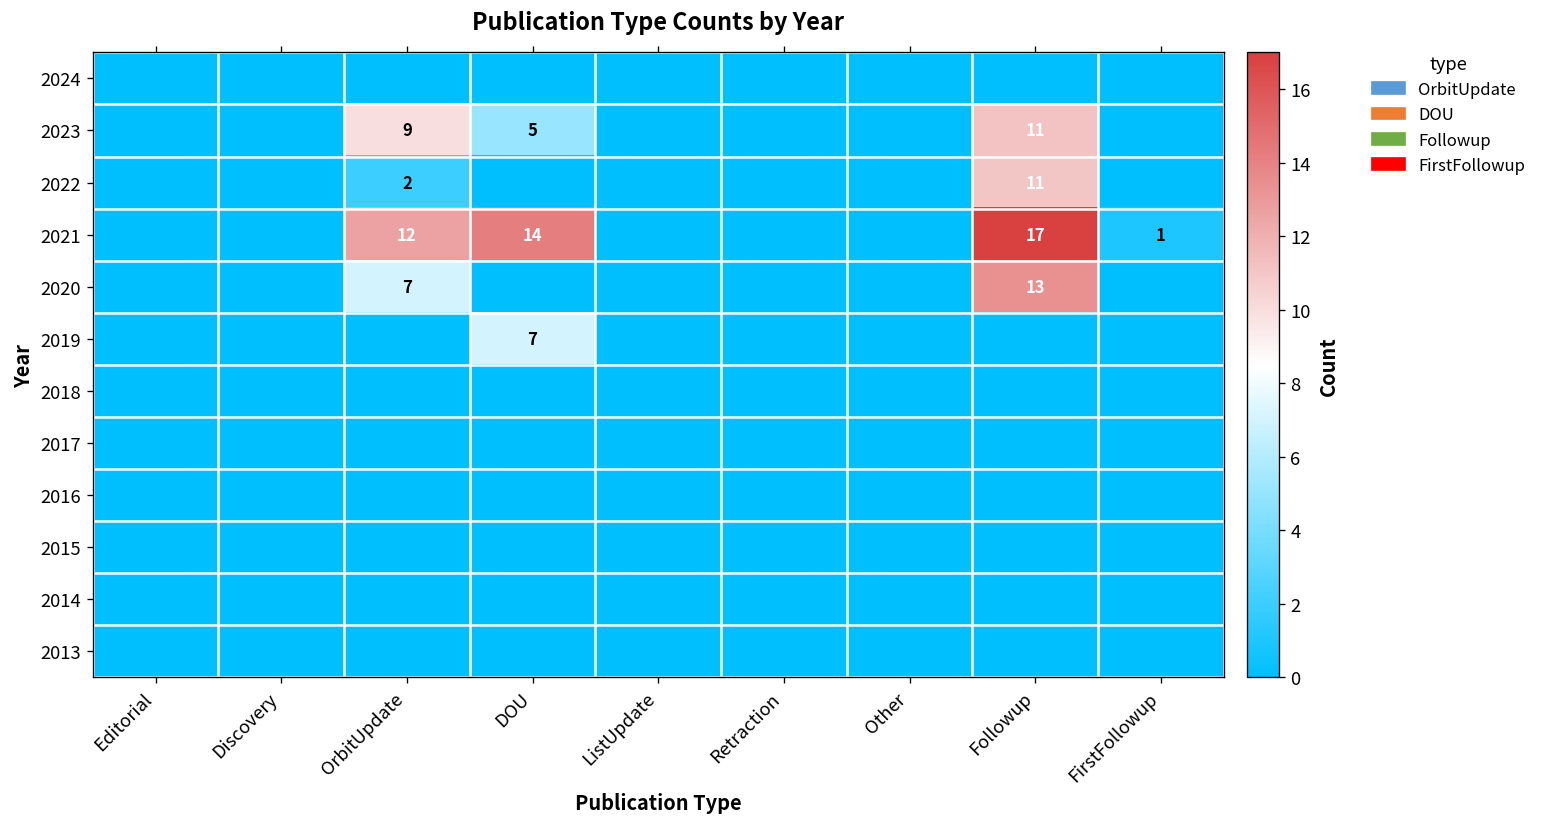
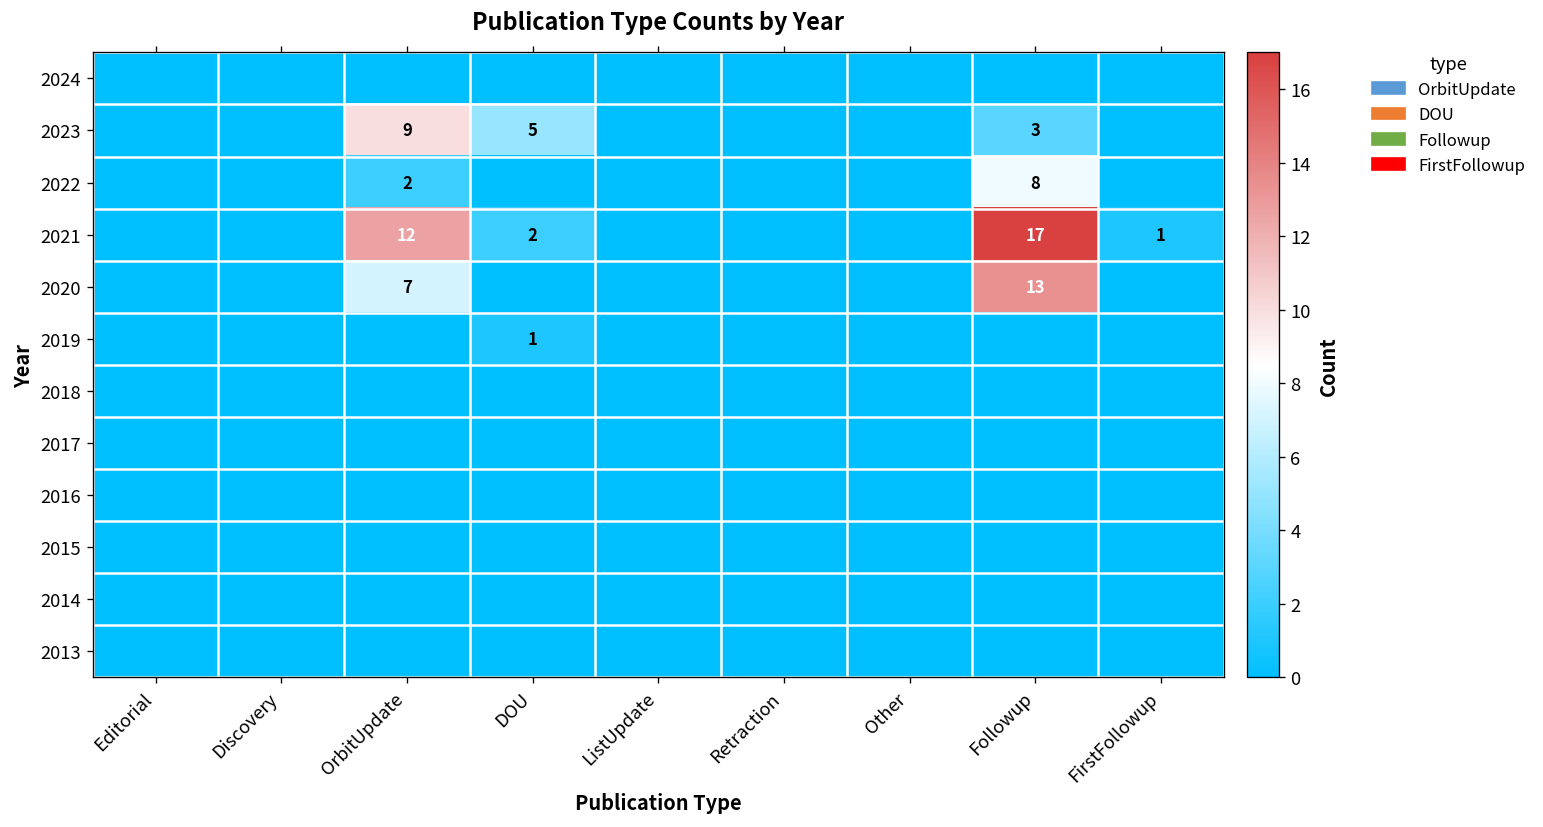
  {
    "2023": {
      "OrbitUpdate": 9,
      "DOU": 5,
-     "Followup": 11
+     "Followup": 3
    },
    "2022": {
      "OrbitUpdate": 2,
-     "Followup": 11
+     "Followup": 8
    },
    "2021": {
      "OrbitUpdate": 12,
-     "DOU": 14,
+     "DOU": 2,
      "Followup": 17,
      "FirstFollowup": 1
    },
    "2020": {
      "OrbitUpdate": 7,
      "Followup": 13
    },
    "2019": {
-     "DOU": 7
+     "DOU": 1
    }
  }
